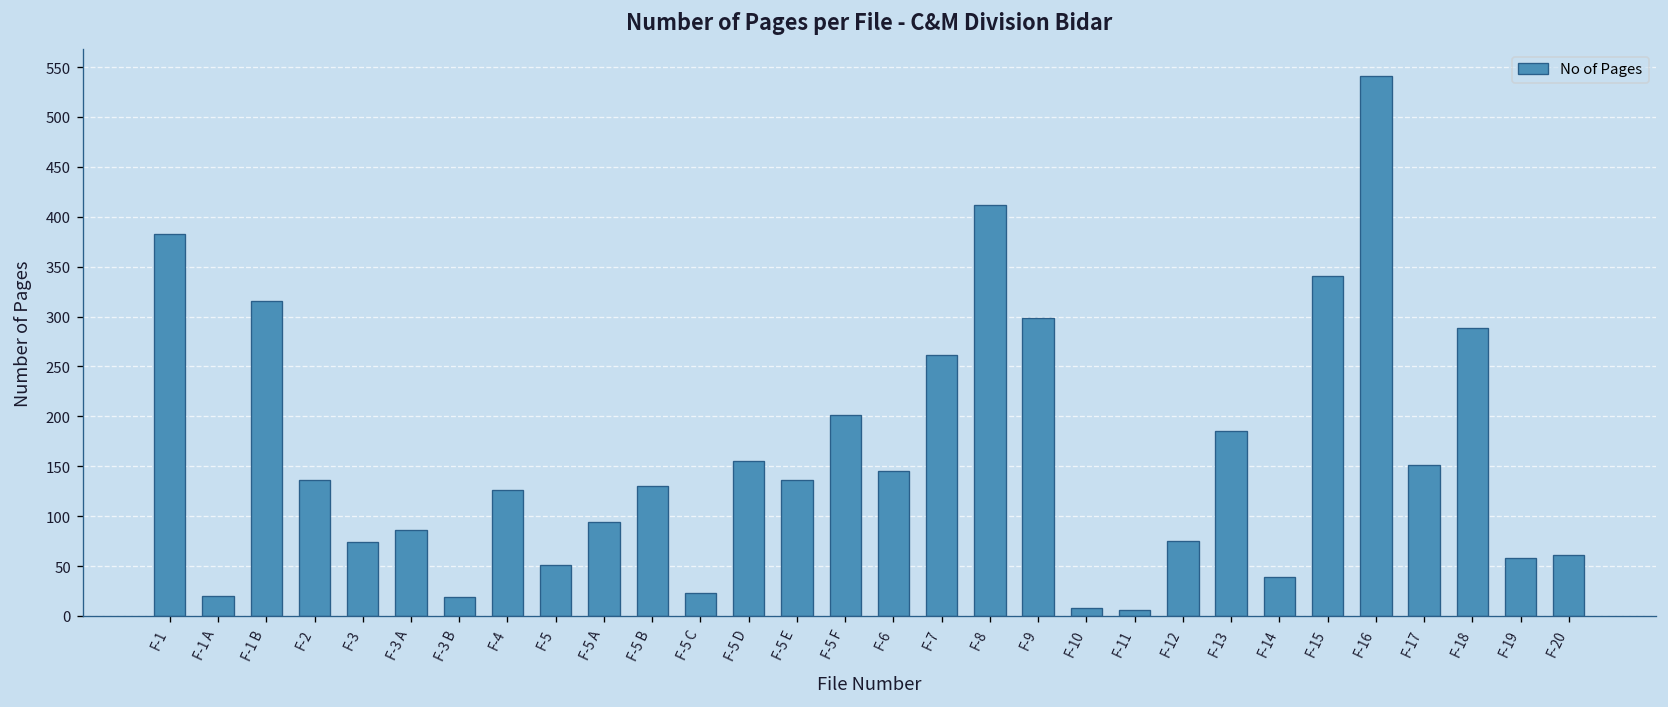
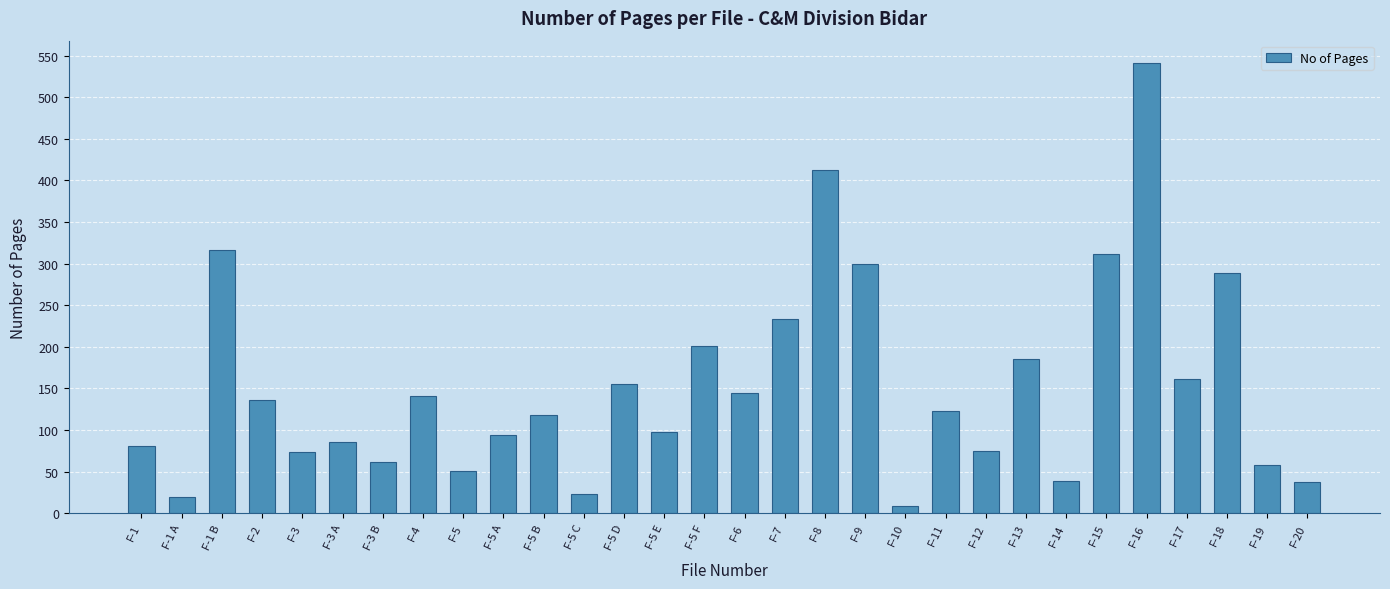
  {
-   "F-1": 380,
+   "F-1": 80,
    "F-1 A": 20,
    "F-1 B": 320,
    "F-2": 140,
    "F-3": 70,
    "F-3 A": 90,
-   "F-3 B": 20,
-   "F-4": 130,
+   "F-3 B": 60,
+   "F-4": 140,
    "F-5": 50,
    "F-5 A": 90,
-   "F-5 B": 130,
+   "F-5 B": 120,
    "F-5 C": 20,
    "F-5 D": 160,
-   "F-5 E": 140,
+   "F-5 E": 100,
    "F-5 F": 200,
    "F-6": 150,
-   "F-7": 260,
+   "F-7": 230,
    "F-8": 410,
    "F-9": 300,
    "F-10": 10,
-   "F-11": 10,
+   "F-11": 120,
    "F-12": 80,
    "F-13": 190,
    "F-14": 40,
-   "F-15": 340,
+   "F-15": 310,
    "F-16": 540,
-   "F-17": 150,
+   "F-17": 160,
    "F-18": 290,
    "F-19": 60,
-   "F-20": 60
+   "F-20": 40
  }
